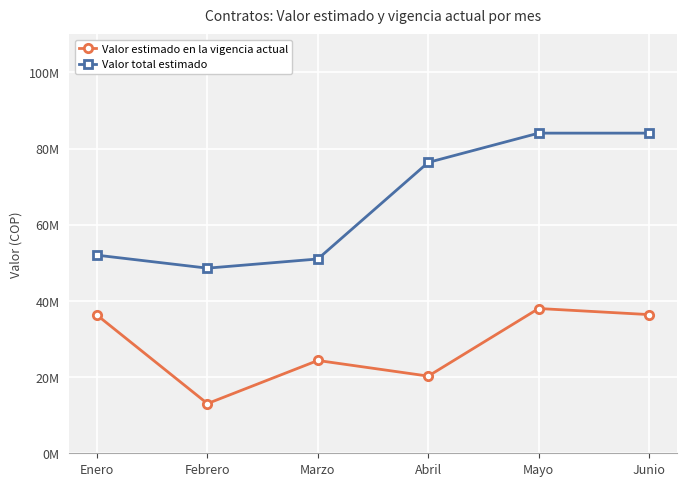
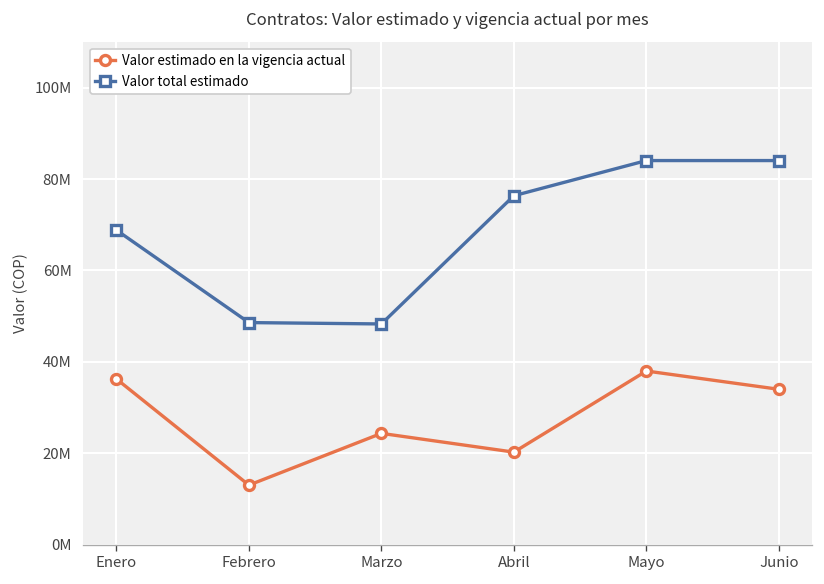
  {
    "Valor estimado en la vigencia actual": {
      "Enero": 36000000,
      "Febrero": 13000000,
      "Marzo": 24000000,
      "Abril": 20000000,
      "Mayo": 38000000,
-     "Junio": 36000000
+     "Junio": 34000000
    },
    "Valor total estimado": {
-     "Enero": 52000000,
+     "Enero": 69000000,
      "Febrero": 49000000,
-     "Marzo": 51000000,
+     "Marzo": 48000000,
      "Abril": 76000000,
      "Mayo": 84000000,
      "Junio": 84000000
    }
  }
